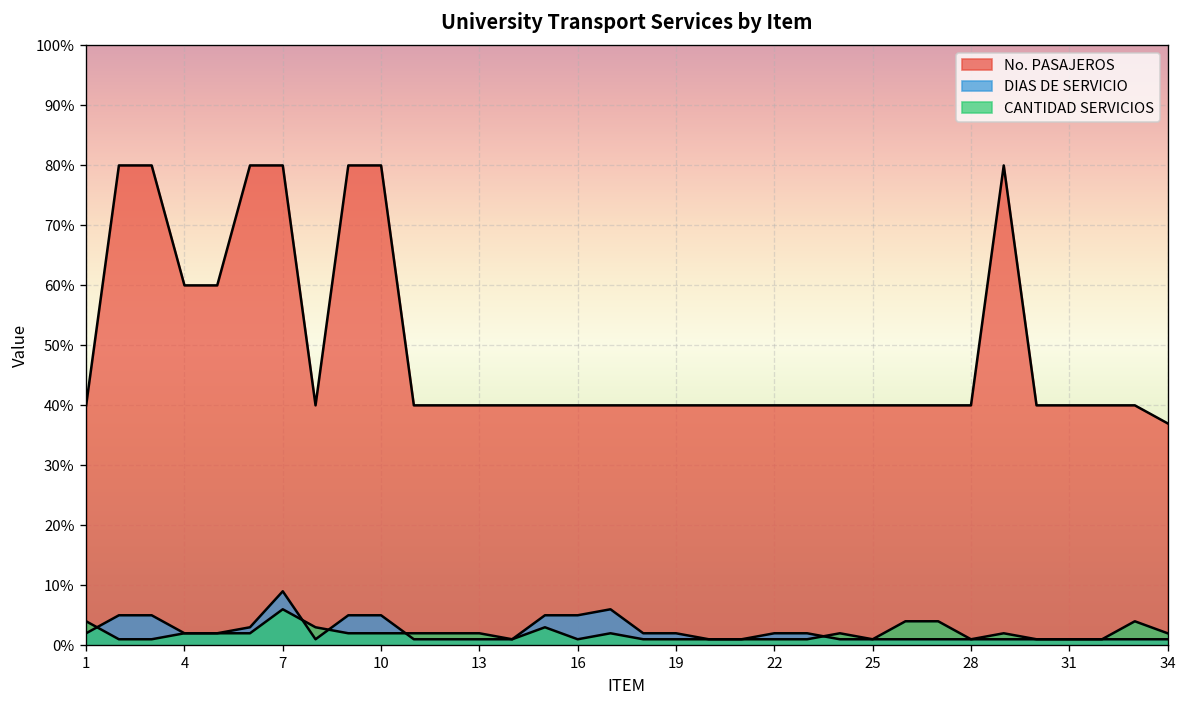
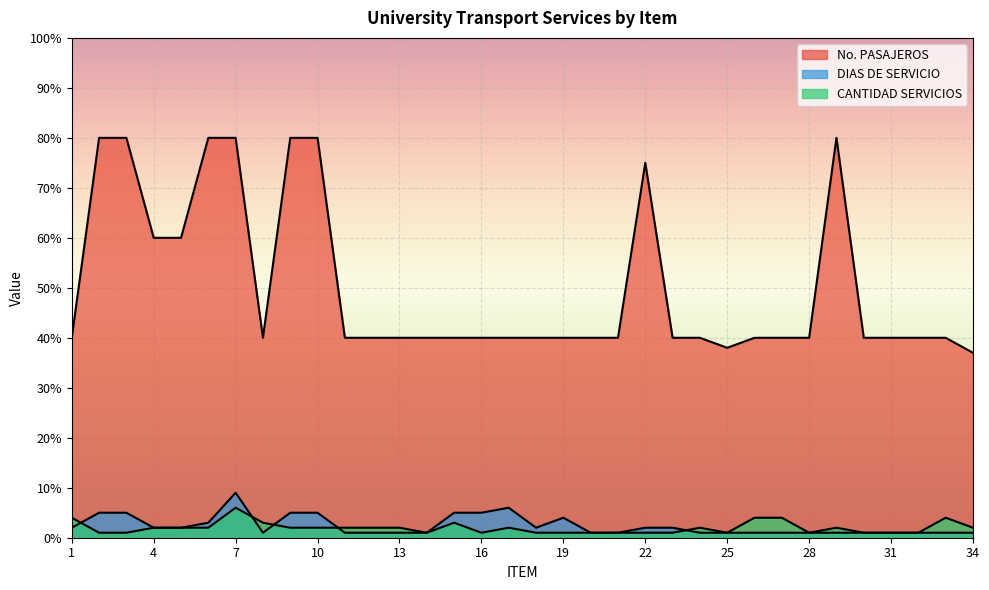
  {
    "No. PASAJEROS": {
      "1": "40%",
      "4": "60%",
      "7": "80%",
      "10": "80%",
      "13": "40%",
      "16": "40%",
      "19": "40%",
-     "22": "40%",
-     "25": "40%",
+     "22": "75%",
+     "25": "38%",
      "28": "40%",
      "31": "40%",
      "34": "37%"
    },
    "DIAS DE SERVICIO": {
      "1": "2%",
      "7": "9%",
      "10": "5%",
      "13": "1%",
      "16": "5%",
-     "19": "2%",
+     "19": "4%",
      "22": "2%",
      "34": "1%"
    },
    "CANTIDAD SERVICIOS": {
      "1": "4%",
      "7": "6%",
      "10": "2%",
      "13": "2%",
      "16": "1%",
      "19": "1%",
      "22": "1%",
      "34": "2%"
    }
  }
